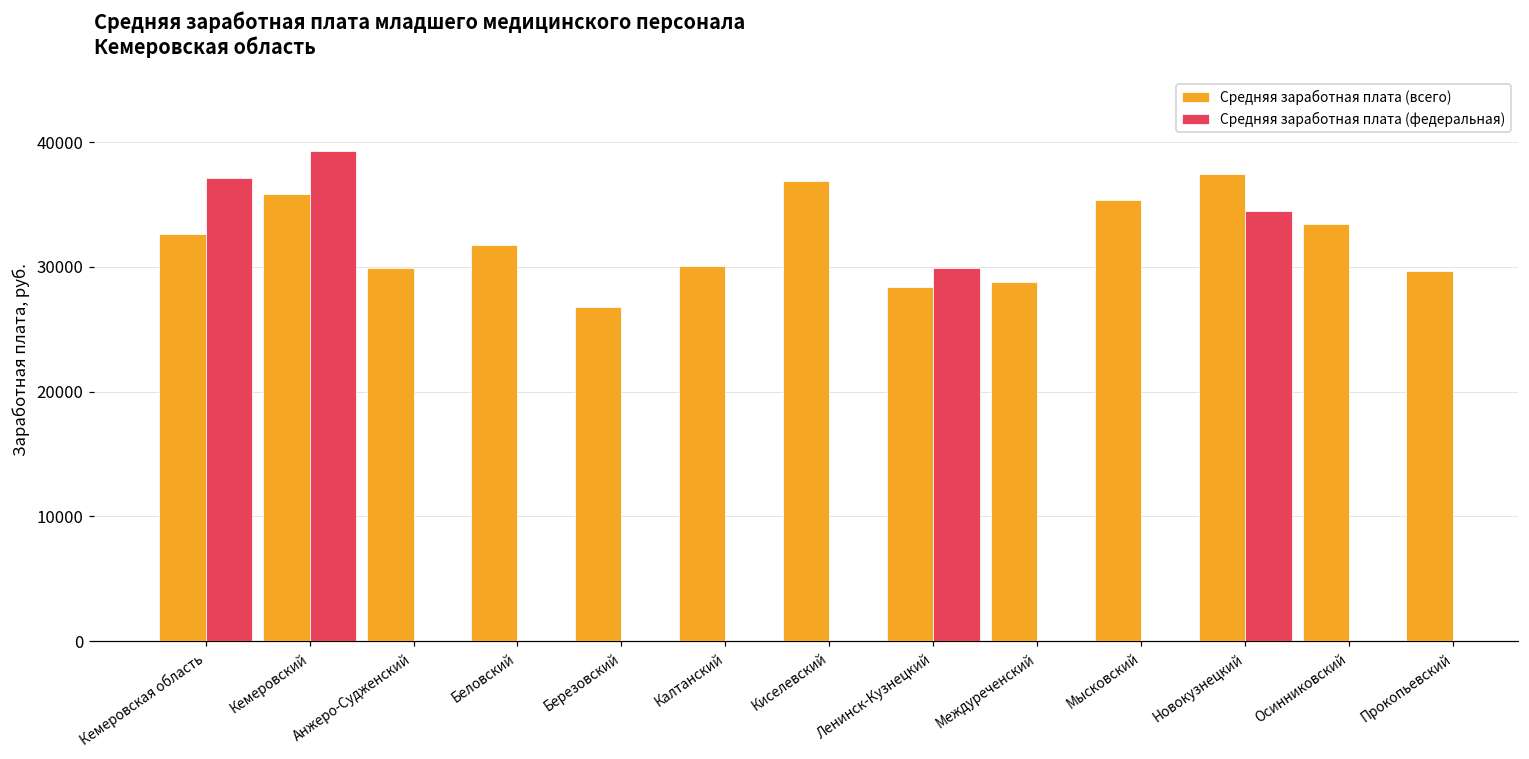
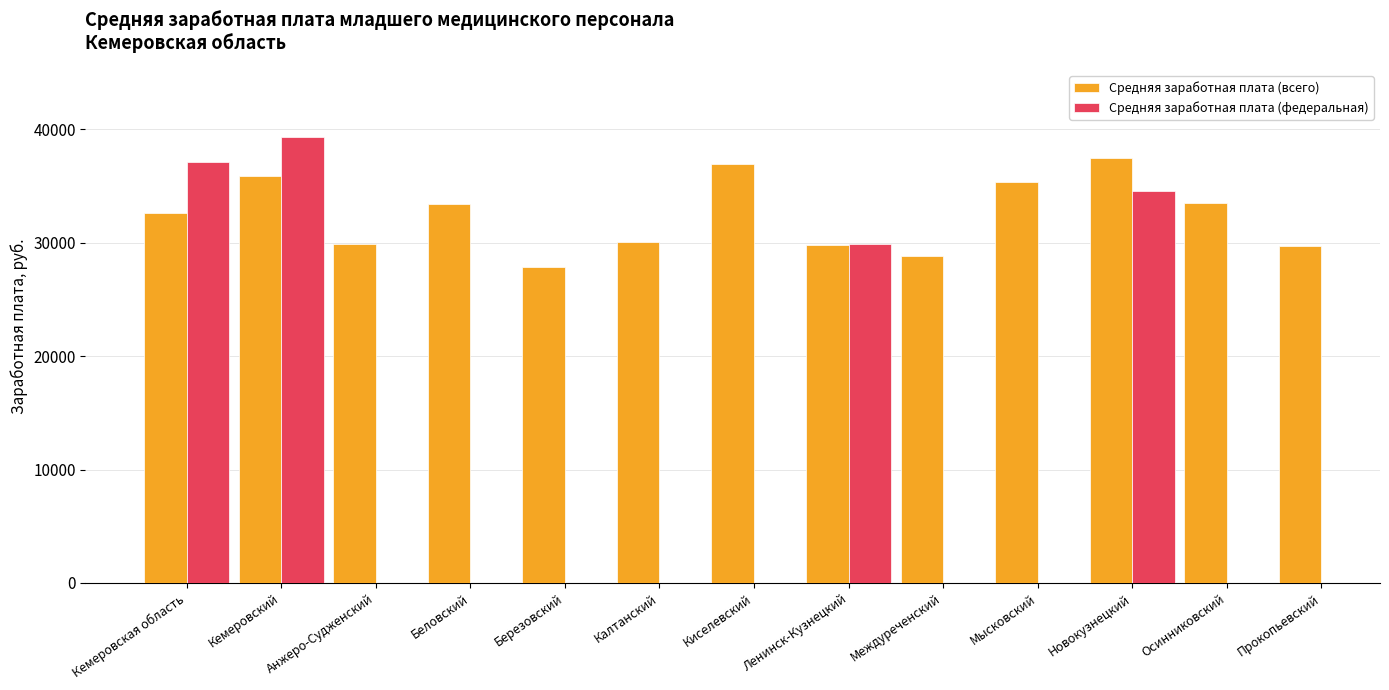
  {
    "Средняя заработная плата (всего)": {
      "Кемеровская область": 32600,
      "Кемеровский": 35900,
      "Анжеро-Судженский": 29900,
-     "Беловский": 31800,
-     "Березовский": 26800,
+     "Беловский": 33400,
+     "Березовский": 27800,
      "Калтанский": 30100,
      "Киселевский": 36900,
-     "Ленинск-Кузнецкий": 28400,
+     "Ленинск-Кузнецкий": 29800,
      "Междуреченский": 28800,
      "Мысковский": 35400,
      "Новокузнецкий": 37400,
      "Осинниковский": 33500,
      "Прокопьевский": 29700
    }
  }
